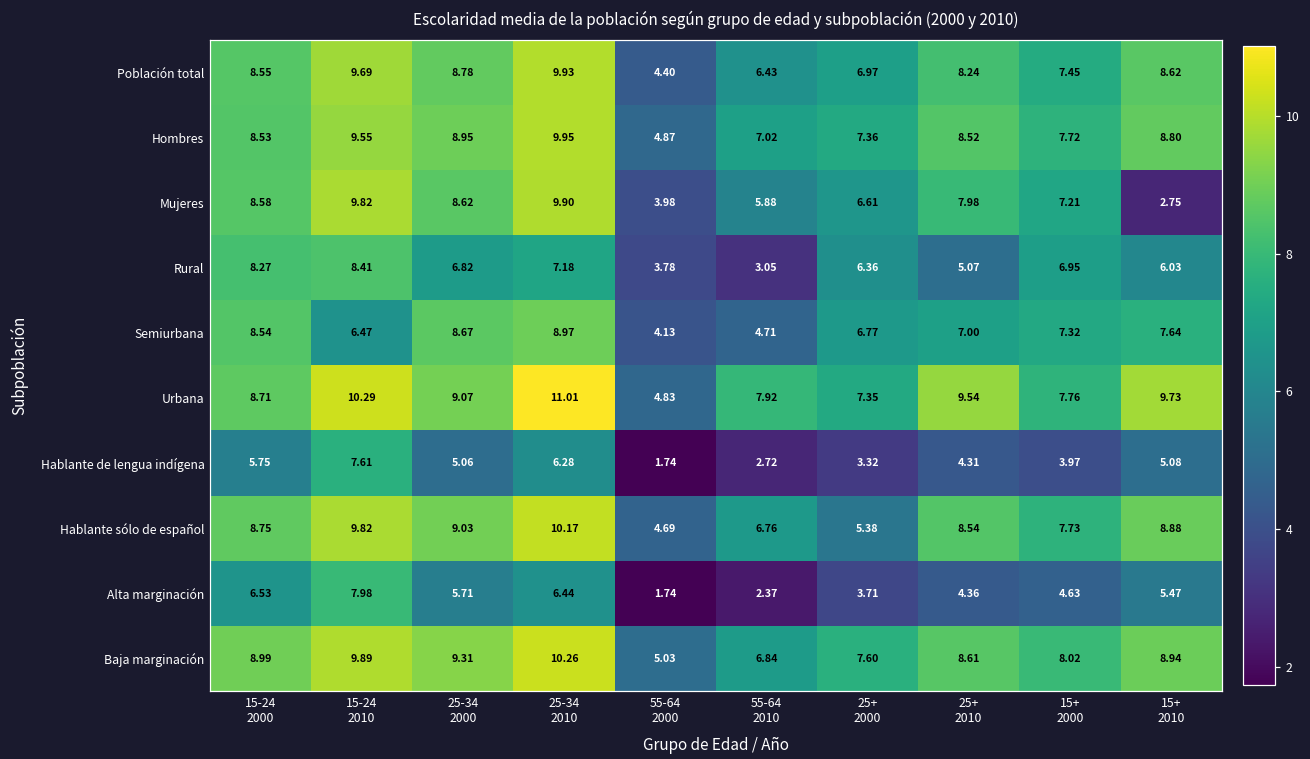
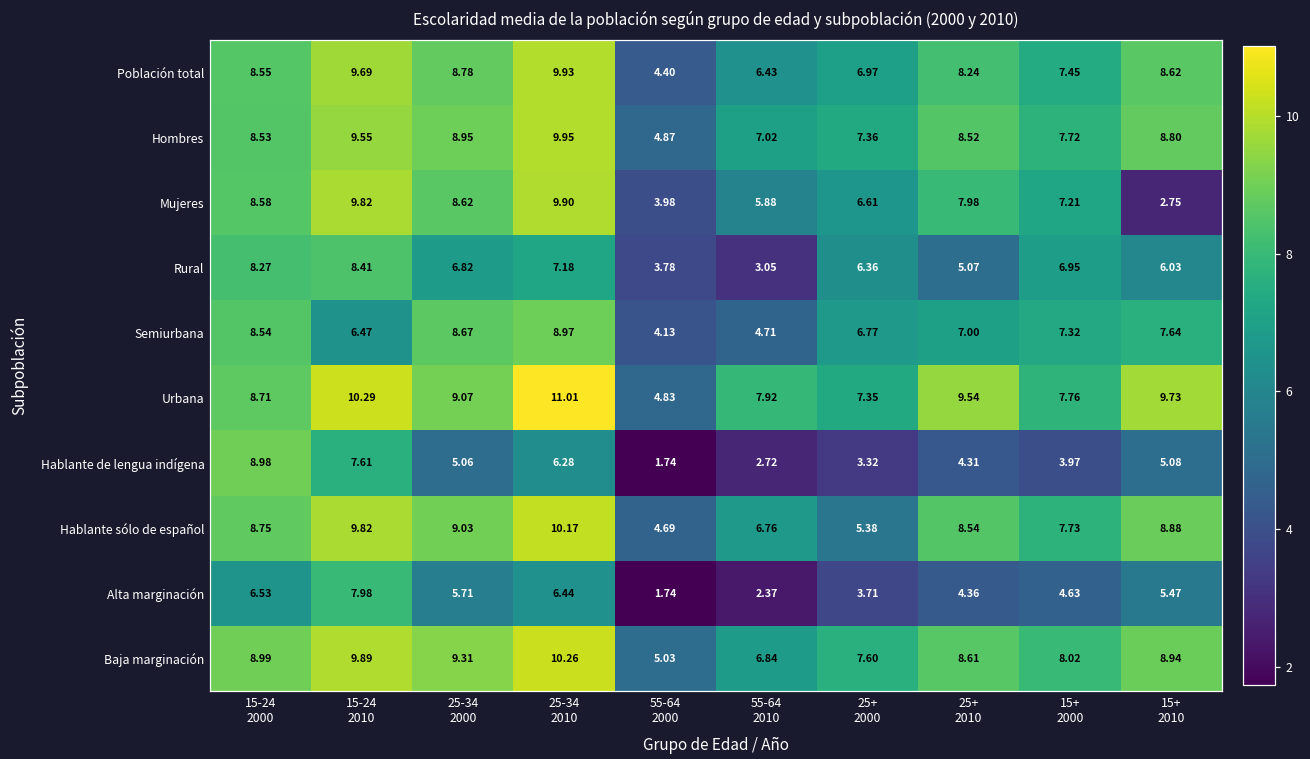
  {
    "Población total": {
      "15-24 2000": 8.55,
      "15-24 2010": 9.69,
      "25-34 2000": 8.78,
      "25-34 2010": 9.93,
      "55-64 2000": 4.40,
      "55-64 2010": 6.43,
      "25+ 2000": 6.97,
      "25+ 2010": 8.24,
      "15+ 2000": 7.45,
      "15+ 2010": 8.62
    },
    "Hombres": {
      "15-24 2000": 8.53,
      "15-24 2010": 9.55,
      "25-34 2000": 8.95,
      "25-34 2010": 9.95,
      "55-64 2000": 4.87,
      "55-64 2010": 7.02,
      "25+ 2000": 7.36,
      "25+ 2010": 8.52,
      "15+ 2000": 7.72,
      "15+ 2010": 8.80
    },
    "Mujeres": {
      "15-24 2000": 8.58,
      "15-24 2010": 9.82,
      "25-34 2000": 8.62,
      "25-34 2010": 9.90,
      "55-64 2000": 3.98,
      "55-64 2010": 5.88,
      "25+ 2000": 6.61,
      "25+ 2010": 7.98,
      "15+ 2000": 7.21,
      "15+ 2010": 2.75
    },
    "Rural": {
      "15-24 2000": 8.27,
      "15-24 2010": 8.41,
      "25-34 2000": 6.82,
      "25-34 2010": 7.18,
      "55-64 2000": 3.78,
      "55-64 2010": 3.05,
      "25+ 2000": 6.36,
      "25+ 2010": 5.07,
      "15+ 2000": 6.95,
      "15+ 2010": 6.03
    },
    "Semiurbana": {
      "15-24 2000": 8.54,
      "15-24 2010": 6.47,
      "25-34 2000": 8.67,
      "25-34 2010": 8.97,
      "55-64 2000": 4.13,
      "55-64 2010": 4.71,
      "25+ 2000": 6.77,
      "25+ 2010": 7.00,
      "15+ 2000": 7.32,
      "15+ 2010": 7.64
    },
    "Urbana": {
      "15-24 2000": 8.71,
      "15-24 2010": 10.29,
      "25-34 2000": 9.07,
      "25-34 2010": 11.01,
      "55-64 2000": 4.83,
      "55-64 2010": 7.92,
      "25+ 2000": 7.35,
      "25+ 2010": 9.54,
      "15+ 2000": 7.76,
      "15+ 2010": 9.73
    },
    "Hablante de lengua indígena": {
-     "15-24 2000": 5.75,
+     "15-24 2000": 8.98,
      "15-24 2010": 7.61,
      "25-34 2000": 5.06,
      "25-34 2010": 6.28,
      "55-64 2000": 1.74,
      "55-64 2010": 2.72,
      "25+ 2000": 3.32,
      "25+ 2010": 4.31,
      "15+ 2000": 3.97,
      "15+ 2010": 5.08
    },
    "Hablante sólo de español": {
      "15-24 2000": 8.75,
      "15-24 2010": 9.82,
      "25-34 2000": 9.03,
      "25-34 2010": 10.17,
      "55-64 2000": 4.69,
      "55-64 2010": 6.76,
      "25+ 2000": 5.38,
      "25+ 2010": 8.54,
      "15+ 2000": 7.73,
      "15+ 2010": 8.88
    },
    "Alta marginación": {
      "15-24 2000": 6.53,
      "15-24 2010": 7.98,
      "25-34 2000": 5.71,
      "25-34 2010": 6.44,
      "55-64 2000": 1.74,
      "55-64 2010": 2.37,
      "25+ 2000": 3.71,
      "25+ 2010": 4.36,
      "15+ 2000": 4.63,
      "15+ 2010": 5.47
    },
    "Baja marginación": {
      "15-24 2000": 8.99,
      "15-24 2010": 9.89,
      "25-34 2000": 9.31,
      "25-34 2010": 10.26,
      "55-64 2000": 5.03,
      "55-64 2010": 6.84,
      "25+ 2000": 7.60,
      "25+ 2010": 8.61,
      "15+ 2000": 8.02,
      "15+ 2010": 8.94
    }
  }
